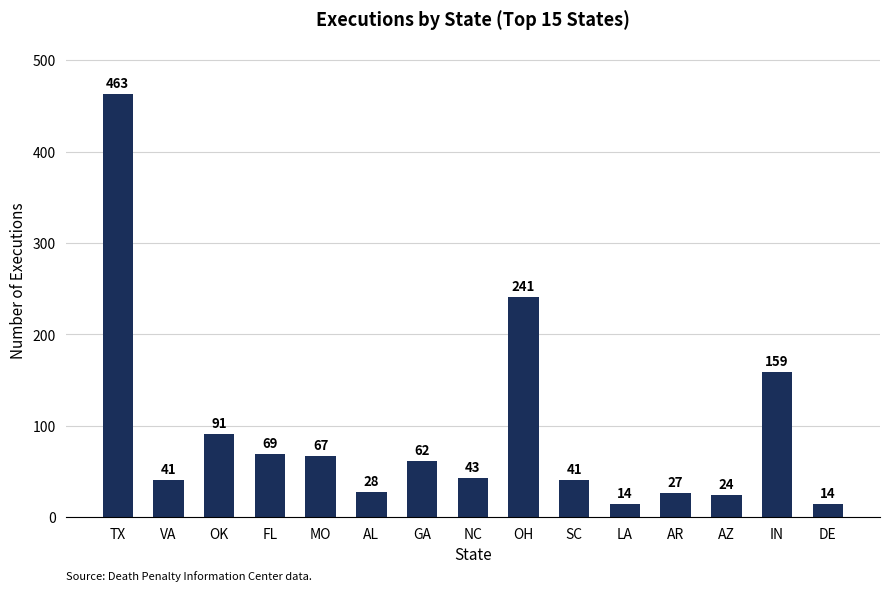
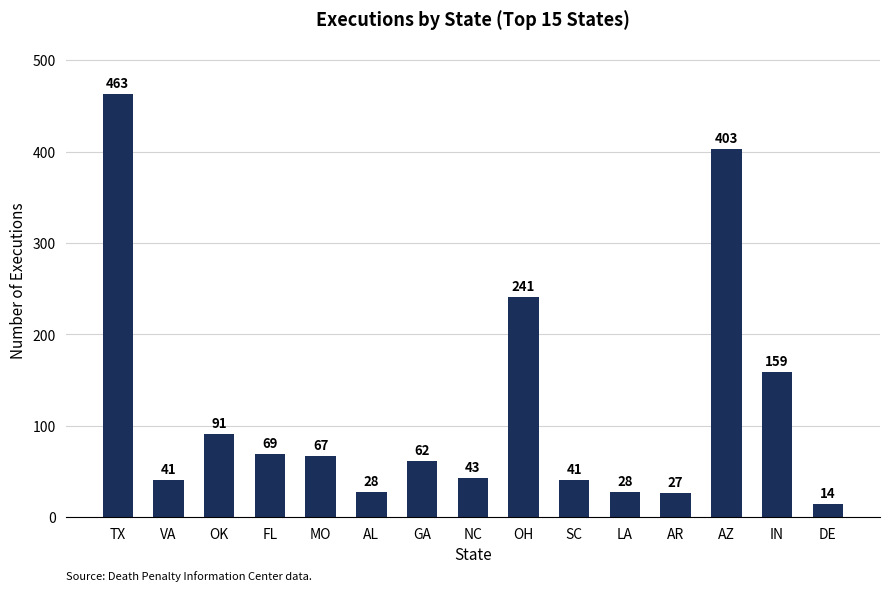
  {
    "TX": 463,
    "VA": 41,
    "OK": 91,
    "FL": 69,
    "MO": 67,
    "AL": 28,
    "GA": 62,
    "NC": 43,
    "OH": 241,
    "SC": 41,
-   "LA": 14,
+   "LA": 28,
    "AR": 27,
-   "AZ": 24,
+   "AZ": 403,
    "IN": 159,
    "DE": 14
  }
